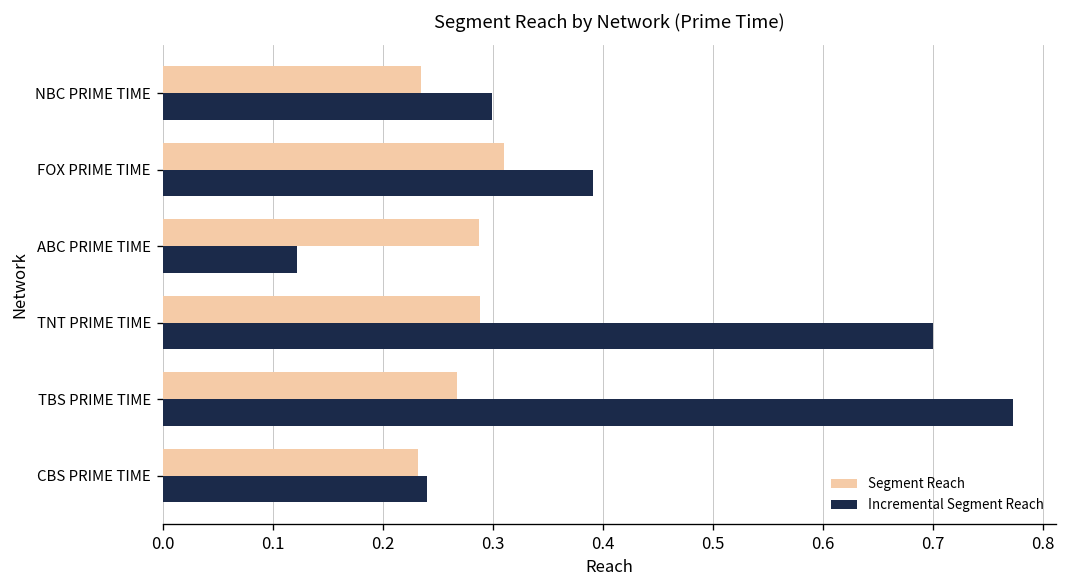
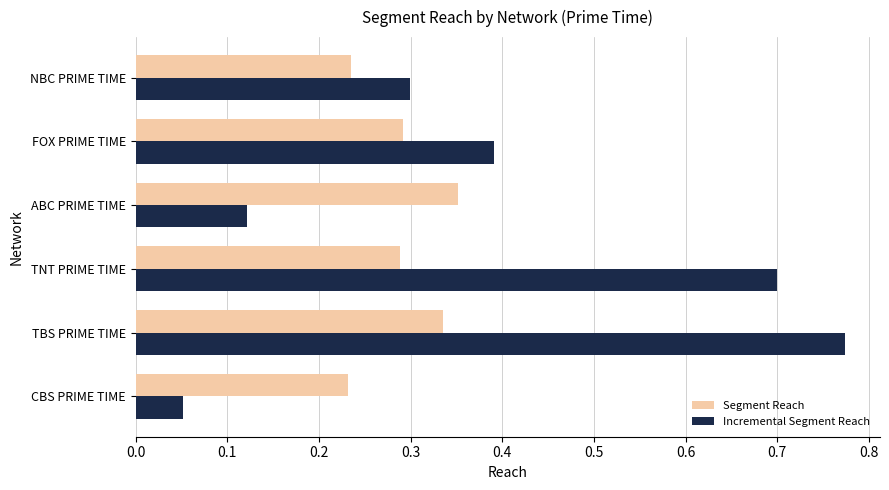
  {
    "Segment Reach": {
      "NBC PRIME TIME": 0.24,
-     "FOX PRIME TIME": 0.31,
-     "ABC PRIME TIME": 0.29,
+     "FOX PRIME TIME": 0.29,
+     "ABC PRIME TIME": 0.35,
      "TNT PRIME TIME": 0.29,
-     "TBS PRIME TIME": 0.27,
+     "TBS PRIME TIME": 0.34,
      "CBS PRIME TIME": 0.23
    },
    "Incremental Segment Reach": {
      "NBC PRIME TIME": 0.30,
      "FOX PRIME TIME": 0.39,
      "ABC PRIME TIME": 0.12,
      "TNT PRIME TIME": 0.70,
      "TBS PRIME TIME": 0.77,
-     "CBS PRIME TIME": 0.24
+     "CBS PRIME TIME": 0.05
    }
  }
